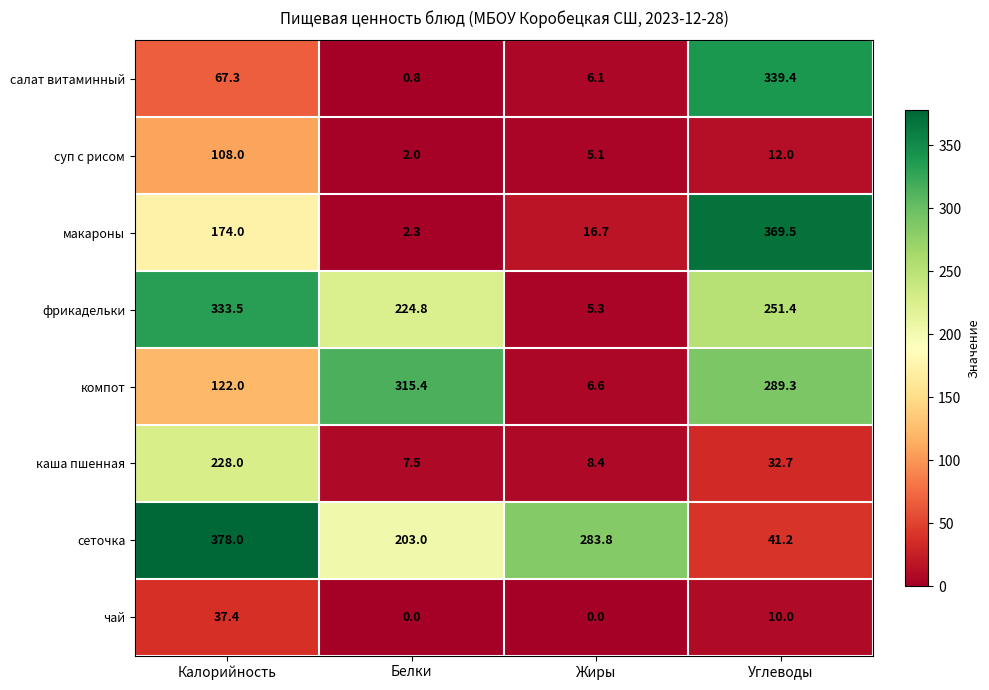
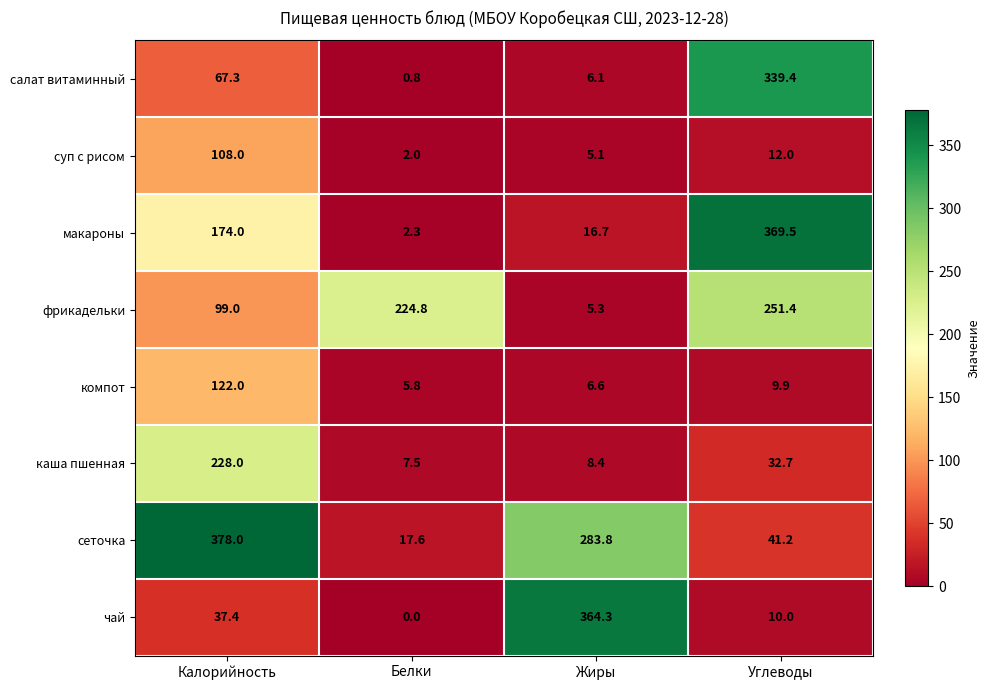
  {
    "салат витаминный": {
      "Калорийность": 67.3,
      "Белки": 0.8,
      "Жиры": 6.1,
      "Углеводы": 339.4
    },
    "суп с рисом": {
      "Калорийность": 108.0,
      "Белки": 2.0,
      "Жиры": 5.1,
      "Углеводы": 12.0
    },
    "макароны": {
      "Калорийность": 174.0,
      "Белки": 2.3,
      "Жиры": 16.7,
      "Углеводы": 369.5
    },
    "фрикадельки": {
-     "Калорийность": 333.5,
+     "Калорийность": 99.0,
      "Белки": 224.8,
      "Жиры": 5.3,
      "Углеводы": 251.4
    },
    "компот": {
      "Калорийность": 122.0,
-     "Белки": 315.4,
+     "Белки": 5.8,
      "Жиры": 6.6,
-     "Углеводы": 289.3
+     "Углеводы": 9.9
    },
    "каша пшенная": {
      "Калорийность": 228.0,
      "Белки": 7.5,
      "Жиры": 8.4,
      "Углеводы": 32.7
    },
    "сеточка": {
      "Калорийность": 378.0,
-     "Белки": 203.0,
+     "Белки": 17.6,
      "Жиры": 283.8,
      "Углеводы": 41.2
    },
    "чай": {
      "Калорийность": 37.4,
      "Белки": 0.0,
-     "Жиры": 0.0,
+     "Жиры": 364.3,
      "Углеводы": 10.0
    }
  }
